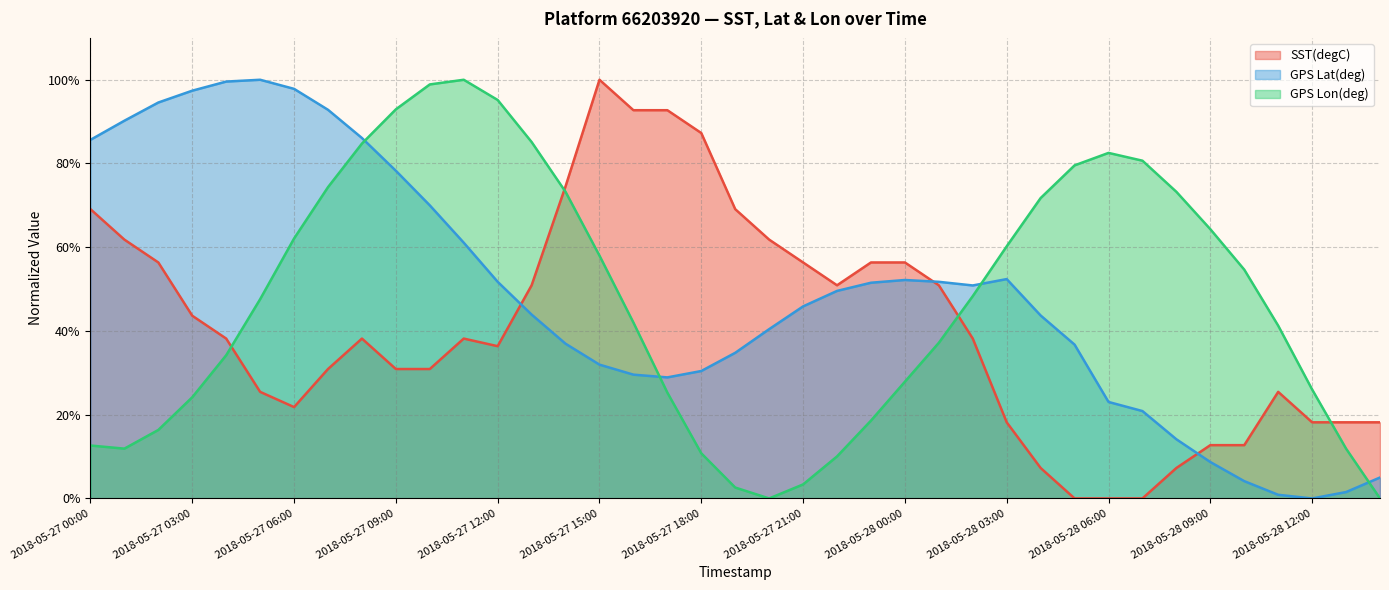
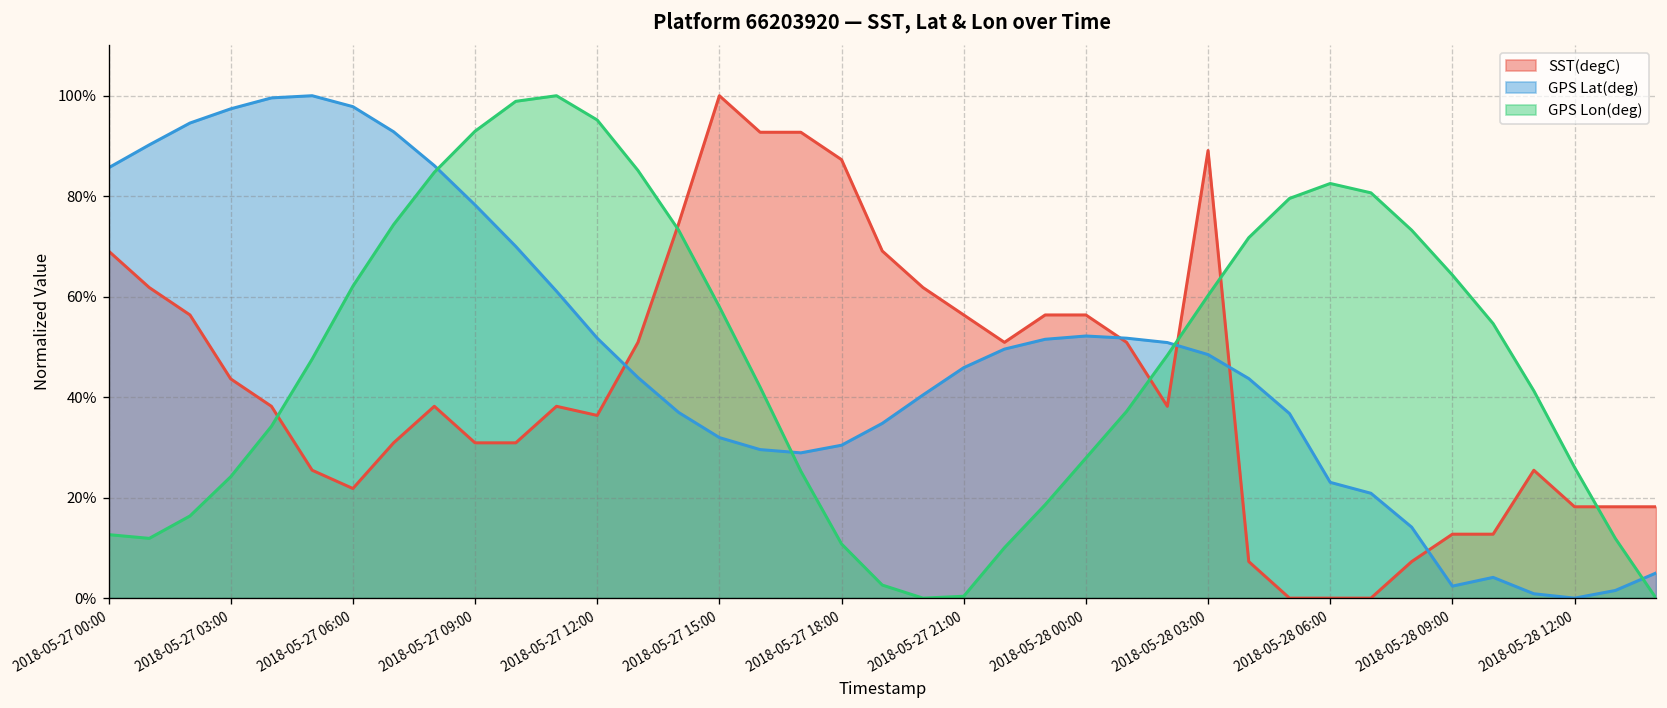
  {
    "SST(degC)": {
      "2018-05-27 00:00": "69%",
      "2018-05-27 03:00": "44%",
      "2018-05-27 06:00": "22%",
      "2018-05-27 09:00": "31%",
      "2018-05-27 12:00": "36%",
      "2018-05-27 15:00": "100%",
      "2018-05-27 18:00": "87%",
      "2018-05-27 21:00": "56%",
      "2018-05-28 00:00": "56%",
-     "2018-05-28 03:00": "18%",
+     "2018-05-28 03:00": "89%",
      "2018-05-28 06:00": "0%",
      "2018-05-28 09:00": "13%",
      "2018-05-28 12:00": "18%"
    },
    "GPS Lat(deg)": {
      "2018-05-27 00:00": "86%",
      "2018-05-27 03:00": "97%",
      "2018-05-27 06:00": "98%",
      "2018-05-27 09:00": "78%",
      "2018-05-27 12:00": "52%",
      "2018-05-27 15:00": "32%",
      "2018-05-27 18:00": "30%",
      "2018-05-27 21:00": "46%",
      "2018-05-28 00:00": "52%",
-     "2018-05-28 03:00": "52%",
+     "2018-05-28 03:00": "48%",
      "2018-05-28 06:00": "23%",
-     "2018-05-28 09:00": "9%",
+     "2018-05-28 09:00": "2%",
      "2018-05-28 12:00": "0%"
    },
    "GPS Lon(deg)": {
      "2018-05-27 00:00": "13%",
      "2018-05-27 03:00": "24%",
      "2018-05-27 06:00": "62%",
      "2018-05-27 09:00": "93%",
      "2018-05-27 12:00": "95%",
      "2018-05-27 15:00": "58%",
      "2018-05-27 18:00": "11%",
-     "2018-05-27 21:00": "3%",
+     "2018-05-27 21:00": "0%",
      "2018-05-28 00:00": "28%",
      "2018-05-28 03:00": "60%",
      "2018-05-28 06:00": "83%",
      "2018-05-28 09:00": "64%",
      "2018-05-28 12:00": "26%"
    }
  }
